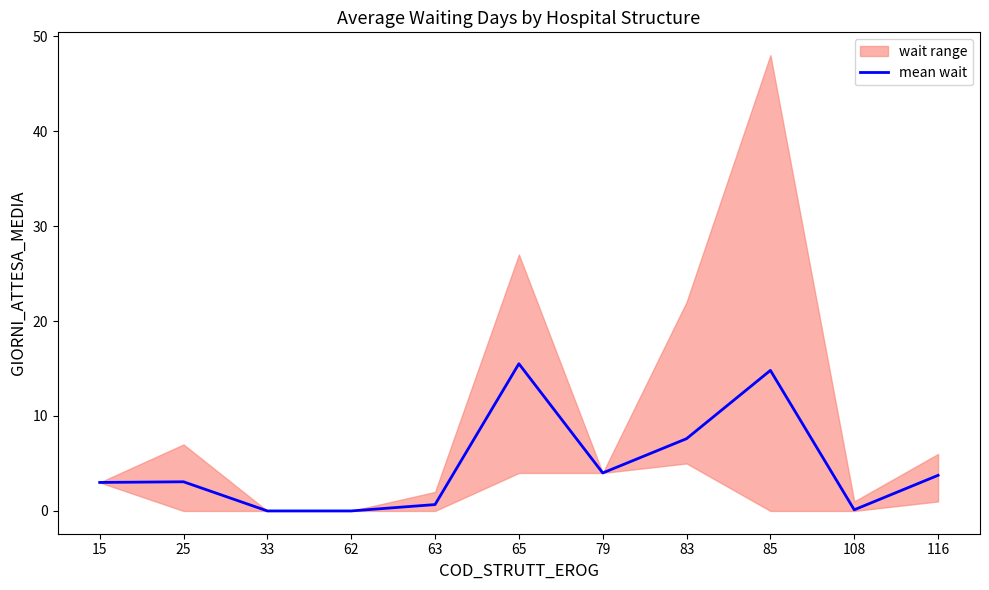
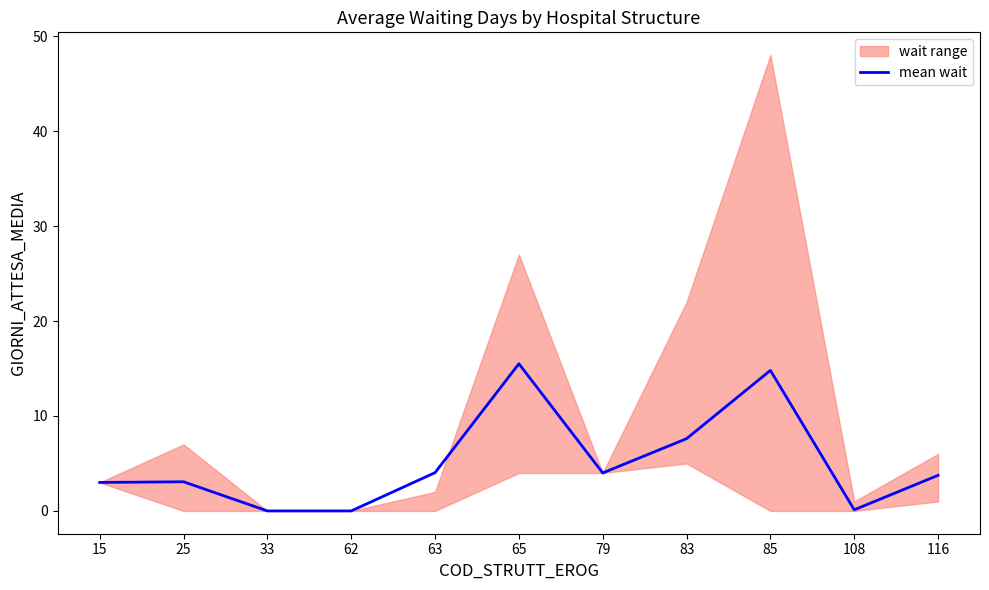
  {
    "mean wait": {
      "25": 3,
-     "63": 1,
+     "63": 4,
      "65": 16,
      "83": 8,
      "85": 15,
      "108": 0,
      "116": 4
    }
  }
